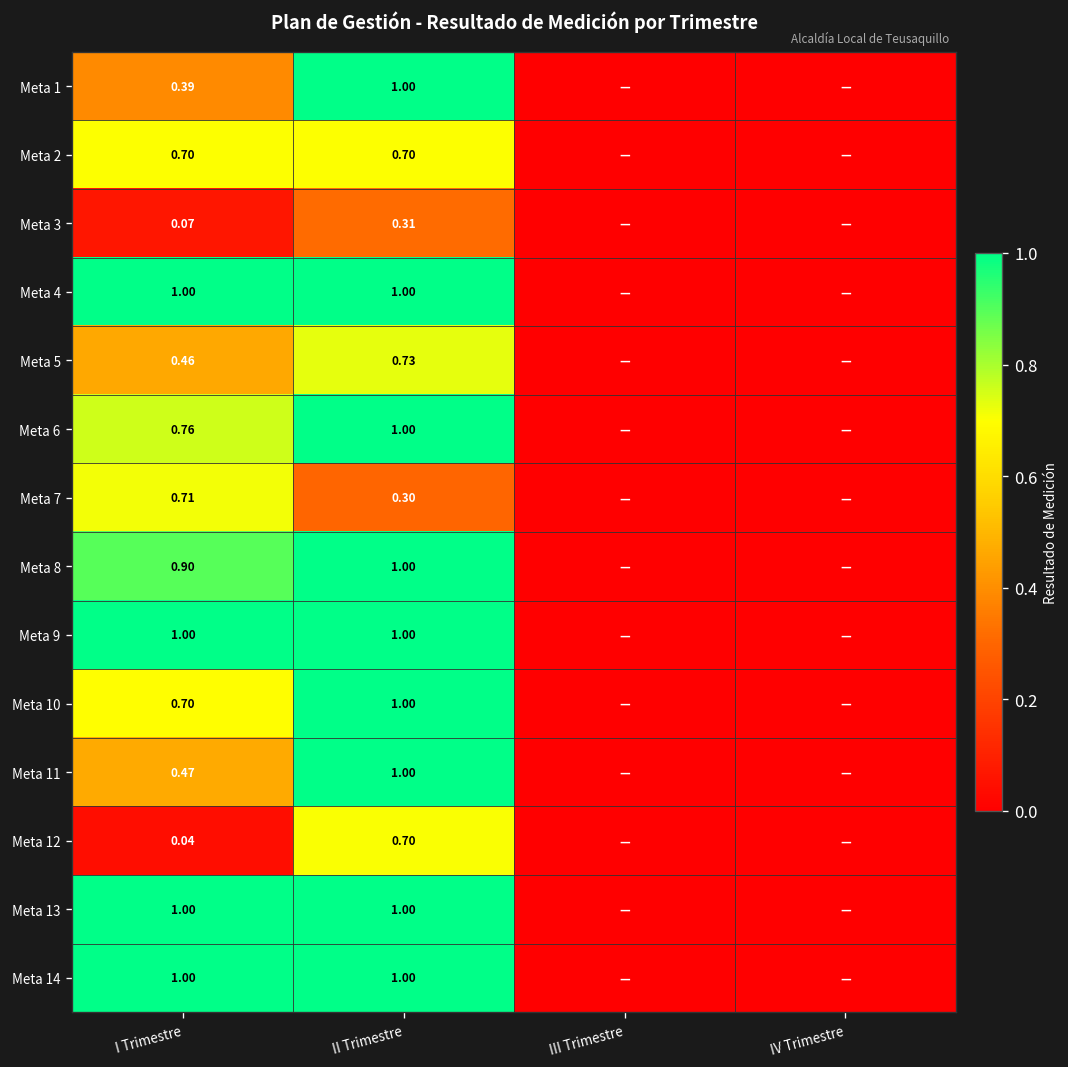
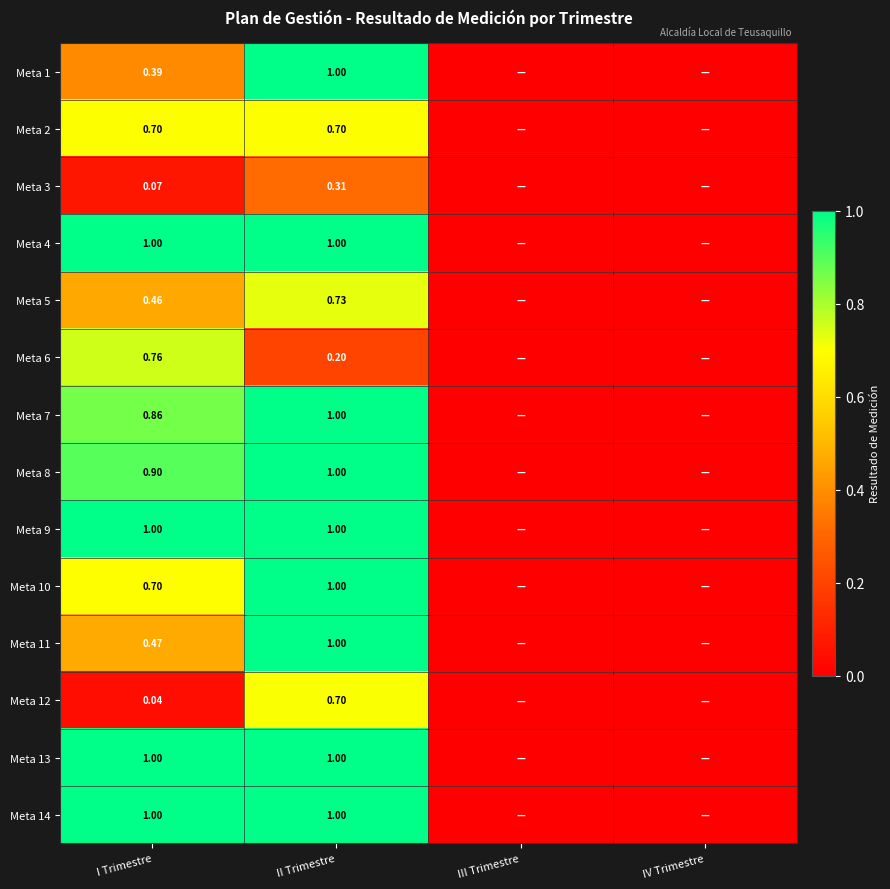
  {
    "Meta 1": {
      "I Trimestre": 0.39,
      "II Trimestre": 1.00
    },
    "Meta 2": {
      "I Trimestre": 0.70,
      "II Trimestre": 0.70
    },
    "Meta 3": {
      "I Trimestre": 0.07,
      "II Trimestre": 0.31
    },
    "Meta 4": {
      "I Trimestre": 1.00,
      "II Trimestre": 1.00
    },
    "Meta 5": {
      "I Trimestre": 0.46,
      "II Trimestre": 0.73
    },
    "Meta 6": {
      "I Trimestre": 0.76,
-     "II Trimestre": 1.00
+     "II Trimestre": 0.20
    },
    "Meta 7": {
-     "I Trimestre": 0.71,
-     "II Trimestre": 0.30
+     "I Trimestre": 0.86,
+     "II Trimestre": 1.00
    },
    "Meta 8": {
      "I Trimestre": 0.90,
      "II Trimestre": 1.00
    },
    "Meta 9": {
      "I Trimestre": 1.00,
      "II Trimestre": 1.00
    },
    "Meta 10": {
      "I Trimestre": 0.70,
      "II Trimestre": 1.00
    },
    "Meta 11": {
      "I Trimestre": 0.47,
      "II Trimestre": 1.00
    },
    "Meta 12": {
      "I Trimestre": 0.04,
      "II Trimestre": 0.70
    },
    "Meta 13": {
      "I Trimestre": 1.00,
      "II Trimestre": 1.00
    },
    "Meta 14": {
      "I Trimestre": 1.00,
      "II Trimestre": 1.00
    }
  }
